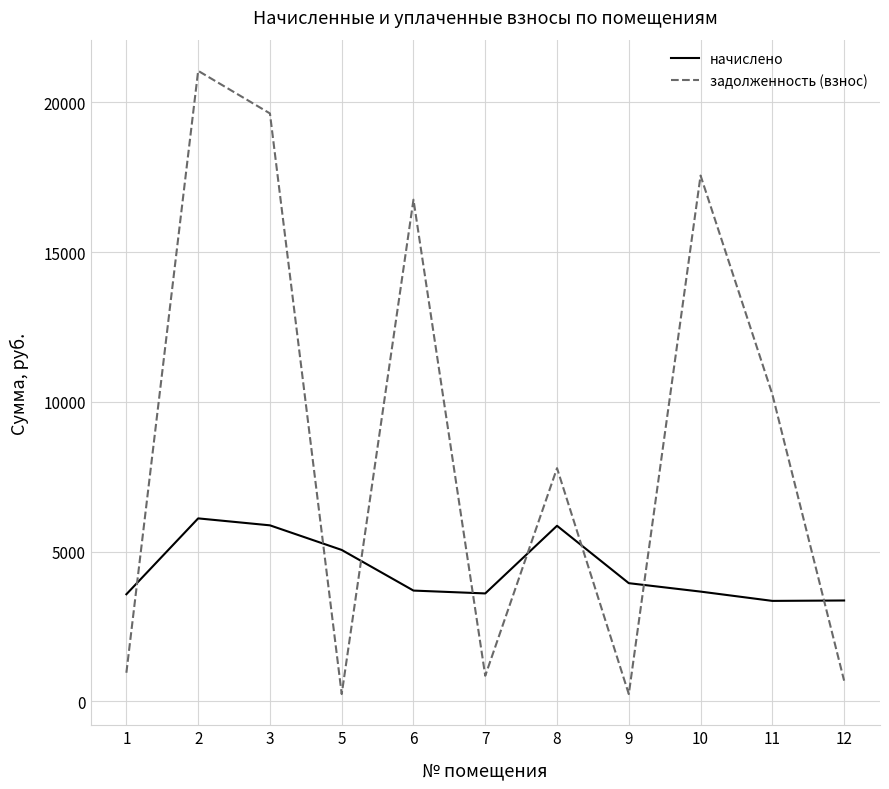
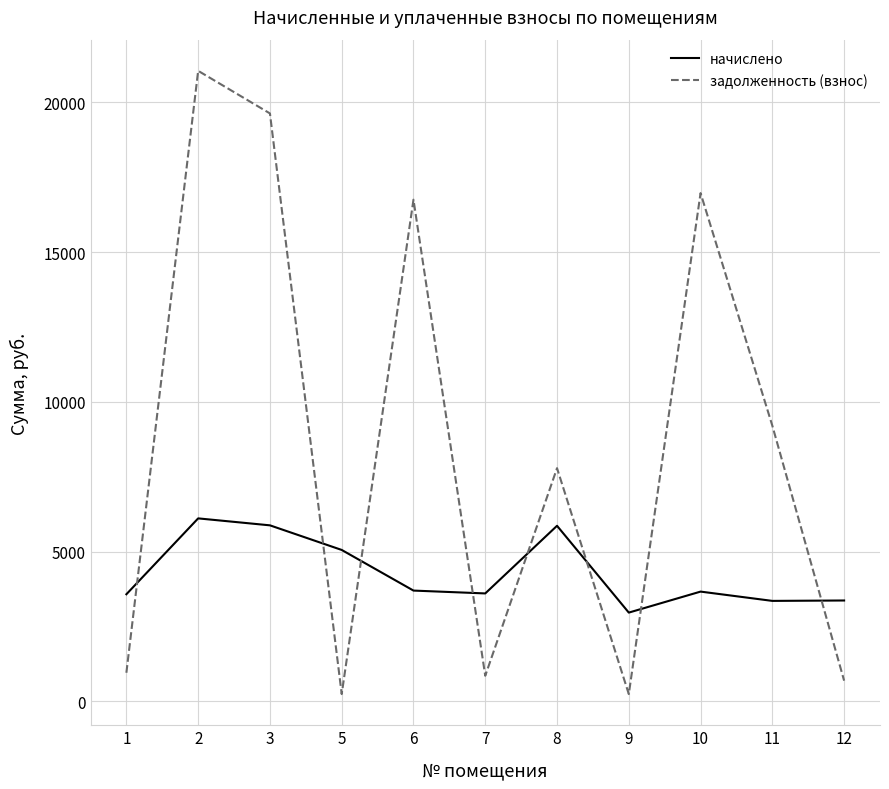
  {
    "начислено": {
      "1": 3600,
      "2": 6100,
      "3": 5900,
      "5": 5100,
      "6": 3700,
      "7": 3600,
      "8": 5900,
-     "9": 3900,
+     "9": 3000,
      "10": 3700,
      "11": 3400,
      "12": 3400
    },
    "задолженность (взнос)": {
      "1": 1000,
      "2": 21000,
      "3": 19600,
      "5": 200,
      "6": 16700,
      "7": 900,
      "8": 7800,
      "9": 200,
-     "10": 17600,
-     "11": 10200,
+     "10": 17000,
+     "11": 9200,
      "12": 700
    }
  }
